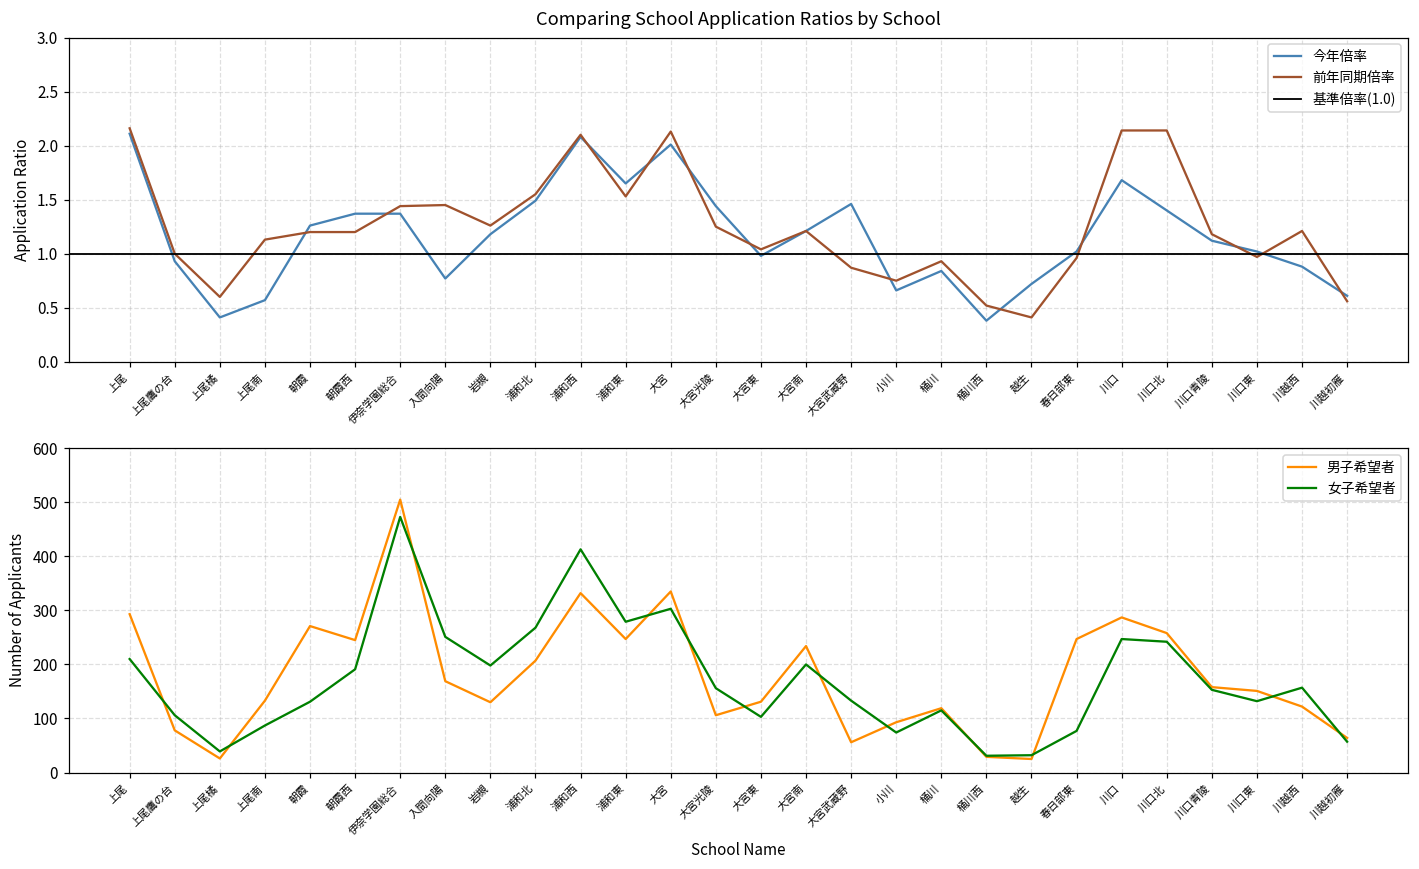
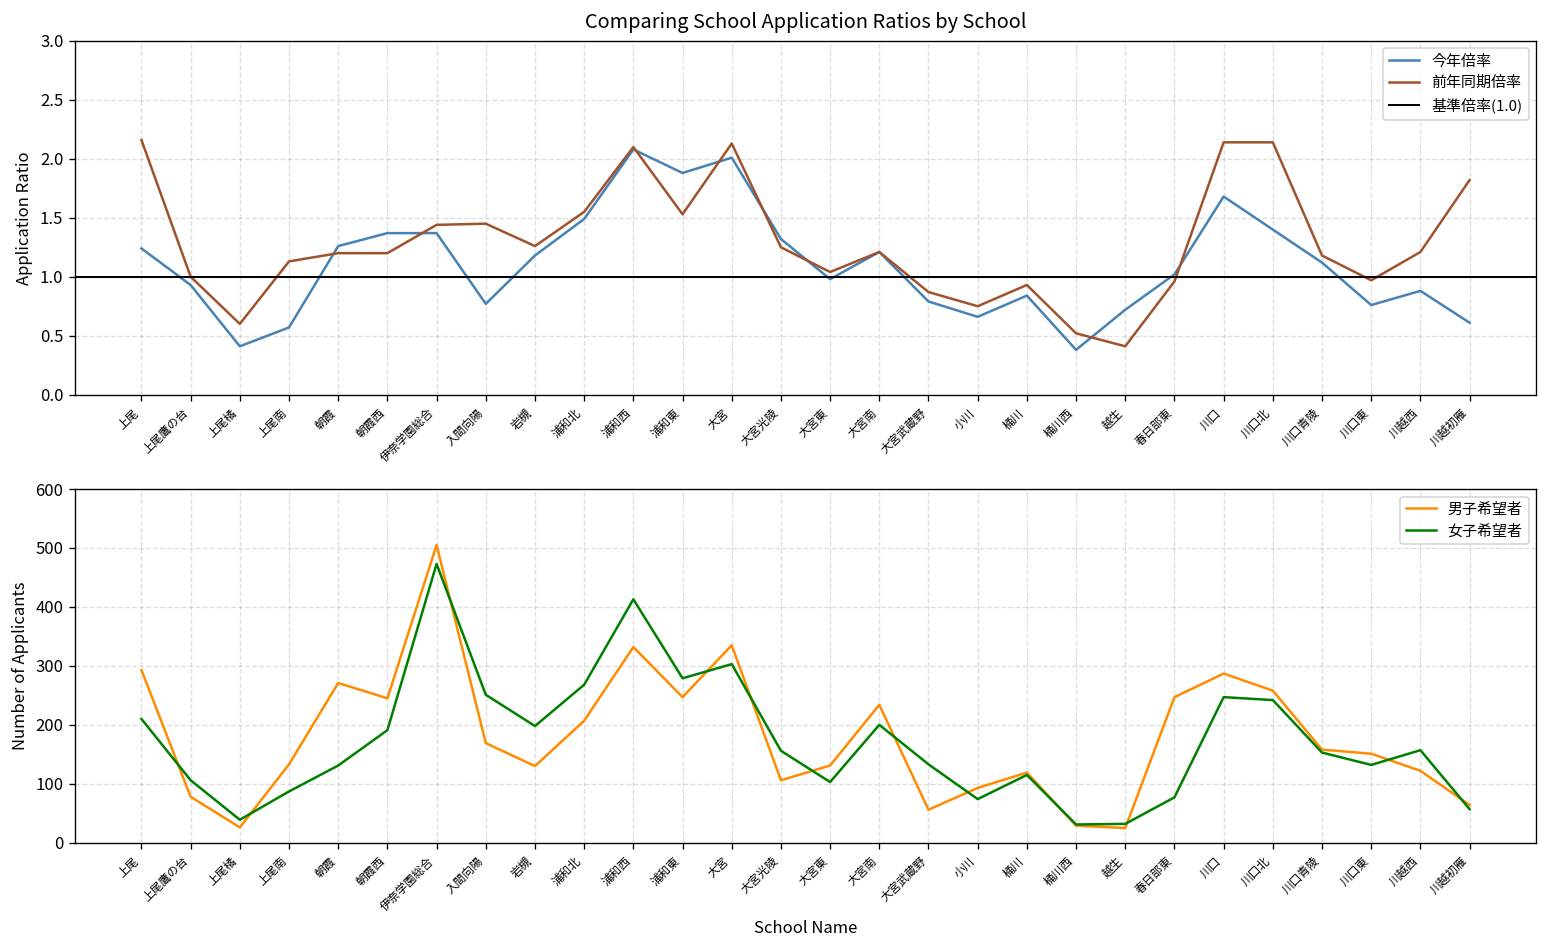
  {
    "Comparing School Application Ratios by School": {
      "今年倍率": {
-       "上尾": 2.1,
+       "上尾": 1.2,
        "上尾鷹の台": 0.9,
        "上尾橘": 0.4,
        "上尾南": 0.6,
        "朝霞": 1.3,
        "朝霞西": 1.4,
        "伊奈学園総合": 1.4,
        "入間向陽": 0.8,
        "岩槻": 1.2,
        "浦和北": 1.5,
-       "浦和東": 1.7,
+       "浦和東": 1.9,
        "大宮": 2.0,
-       "大宮光陵": 1.4,
+       "大宮光陵": 1.3,
        "大宮東": 1.0,
-       "大宮武蔵野": 1.5,
+       "大宮武蔵野": 0.8,
        "小川": 0.7,
        "桶川": 0.8,
        "桶川西": 0.4,
        "越生": 0.7,
        "春日部東": 1.0,
        "川口": 1.7,
        "川口北": 1.4,
        "川口青陵": 1.1,
-       "川口東": 1.0,
+       "川口東": 0.8,
        "川越西": 0.9,
        "川越初雁": 0.6
      },
      "前年同期倍率": {
        "上尾": 2.2,
        "上尾鷹の台": 1.0,
        "上尾橘": 0.6,
        "上尾南": 1.1,
        "朝霞": 1.2,
        "朝霞西": 1.2,
        "伊奈学園総合": 1.4,
        "入間向陽": 1.5,
        "岩槻": 1.3,
        "浦和北": 1.6,
        "浦和東": 1.5,
        "大宮": 2.1,
        "大宮光陵": 1.3,
        "大宮東": 1.0,
        "大宮武蔵野": 0.9,
        "小川": 0.8,
        "桶川": 0.9,
        "桶川西": 0.5,
        "越生": 0.4,
        "春日部東": 1.0,
        "川口": 2.1,
        "川口北": 2.1,
        "川口青陵": 1.2,
        "川口東": 1.0,
        "川越西": 1.2,
-       "川越初雁": 0.6
+       "川越初雁": 1.8
      }
    }
  }
